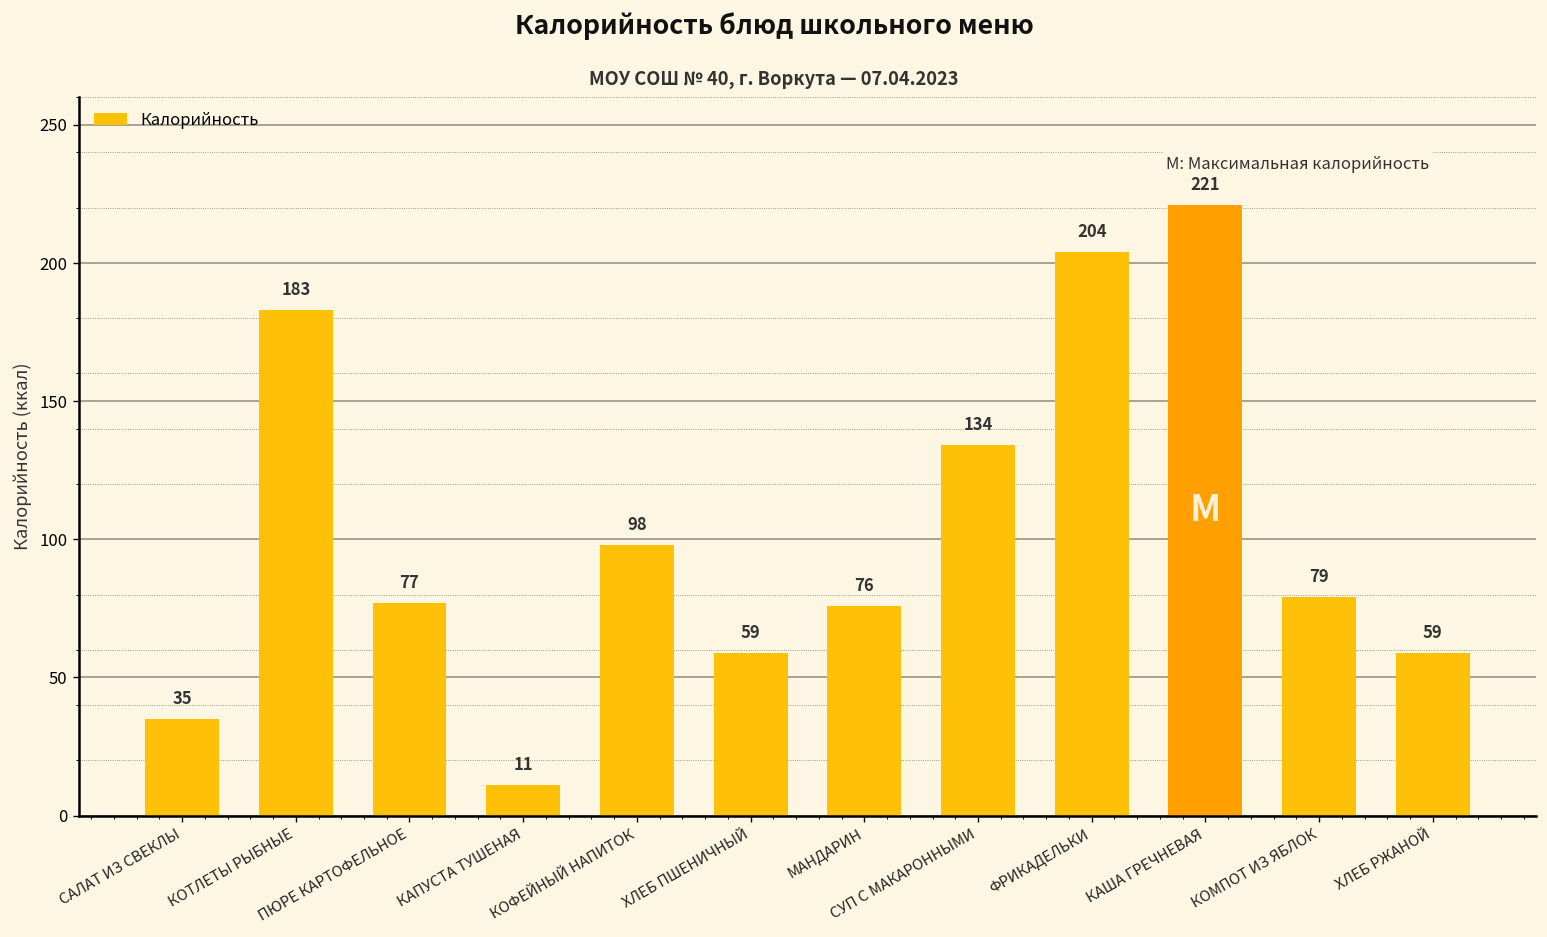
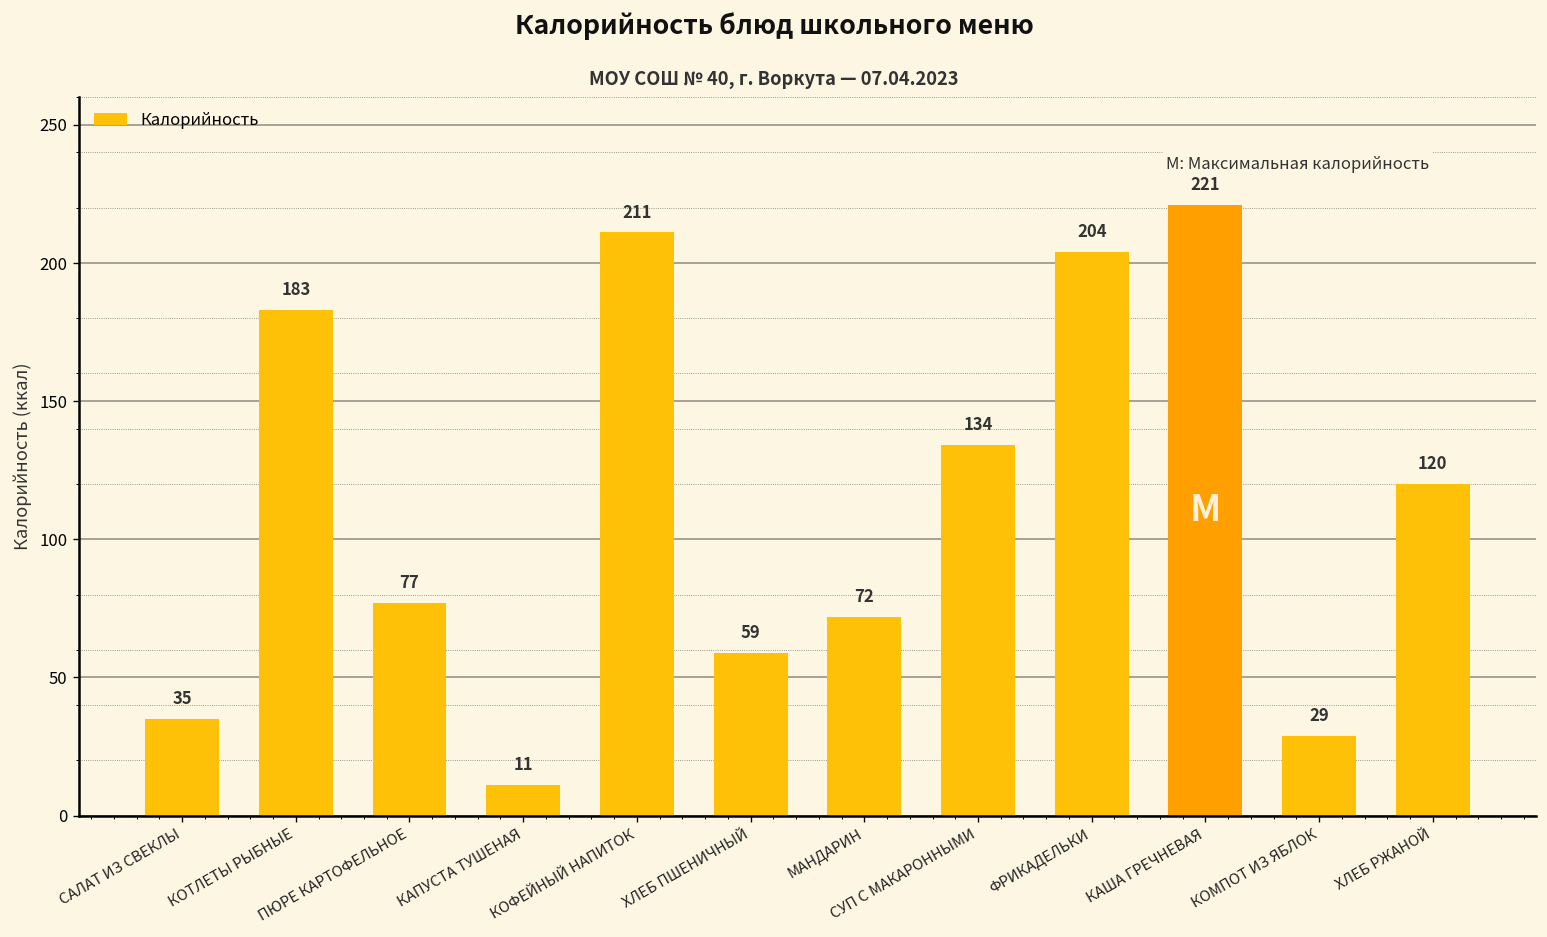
  {
    "САЛАТ ИЗ СВЕКЛЫ": 35,
    "КОТЛЕТЫ РЫБНЫЕ": 183,
    "ПЮРЕ КАРТОФЕЛЬНОЕ": 77,
    "КАПУСТА ТУШЕНАЯ": 11,
-   "КОФЕЙНЫЙ НАПИТОК": 98,
+   "КОФЕЙНЫЙ НАПИТОК": 211,
    "ХЛЕБ ПШЕНИЧНЫЙ": 59,
-   "МАНДАРИН": 76,
+   "МАНДАРИН": 72,
    "СУП С МАКАРОННЫМИ": 134,
    "ФРИКАДЕЛЬКИ": 204,
    "КАША ГРЕЧНЕВАЯ": 221,
-   "КОМПОТ ИЗ ЯБЛОК": 79,
-   "ХЛЕБ РЖАНОЙ": 59
+   "КОМПОТ ИЗ ЯБЛОК": 29,
+   "ХЛЕБ РЖАНОЙ": 120
  }
